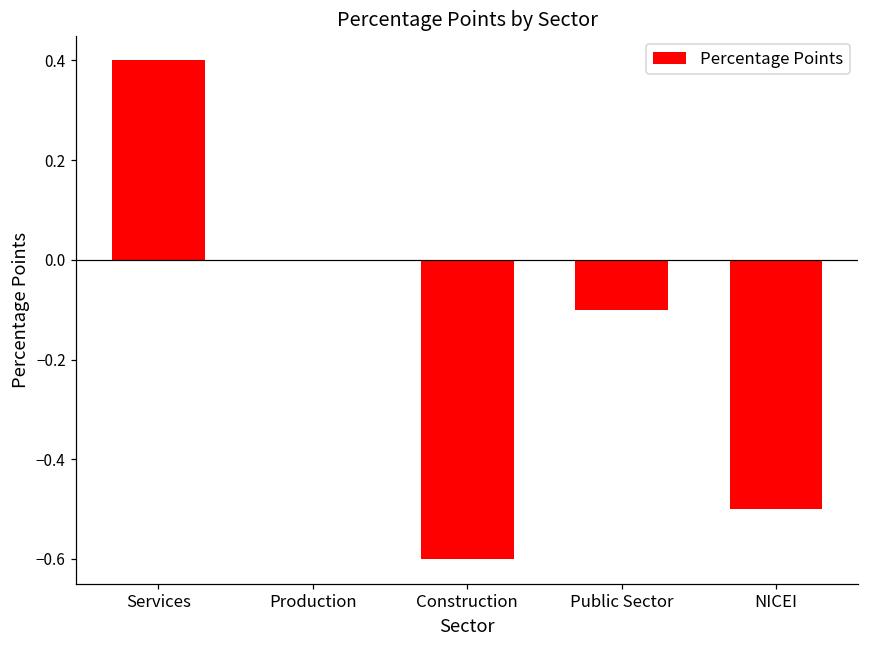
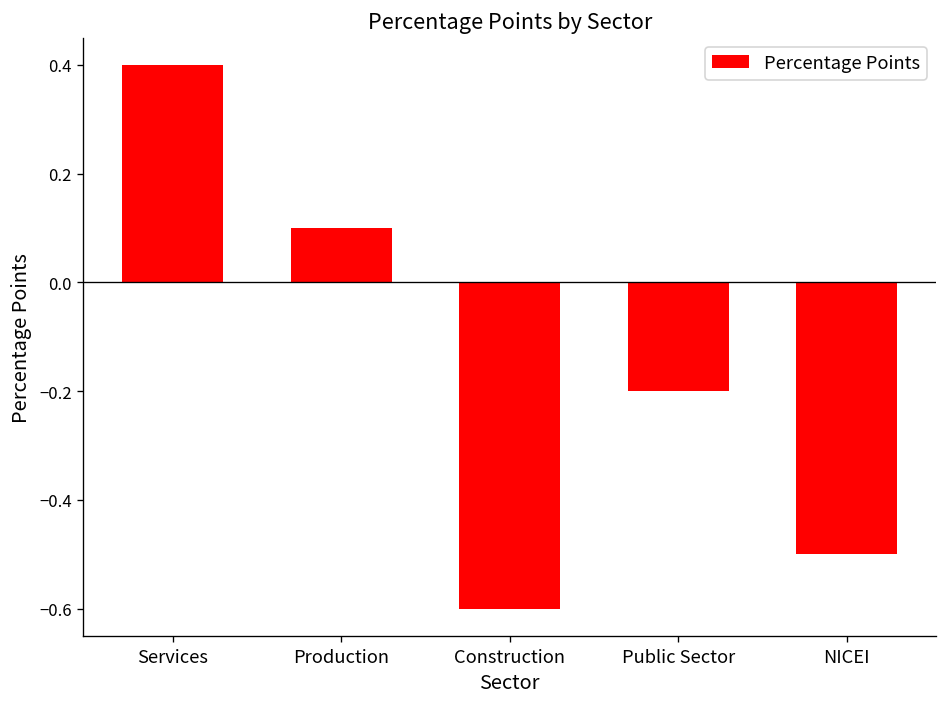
  {
    "Services": 0.4,
-   "Production": 0.0,
+   "Production": 0.1,
    "Construction": -0.6,
-   "Public Sector": -0.1,
+   "Public Sector": -0.2,
    "NICEI": -0.5
  }
